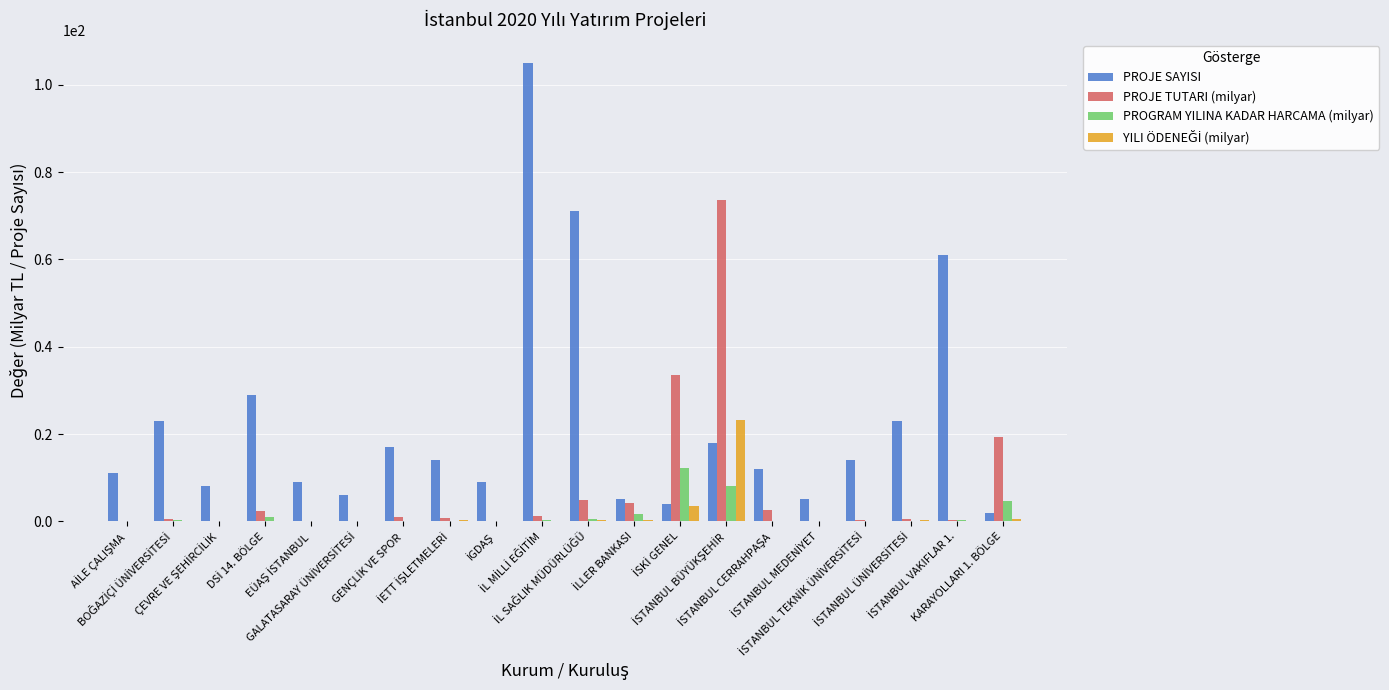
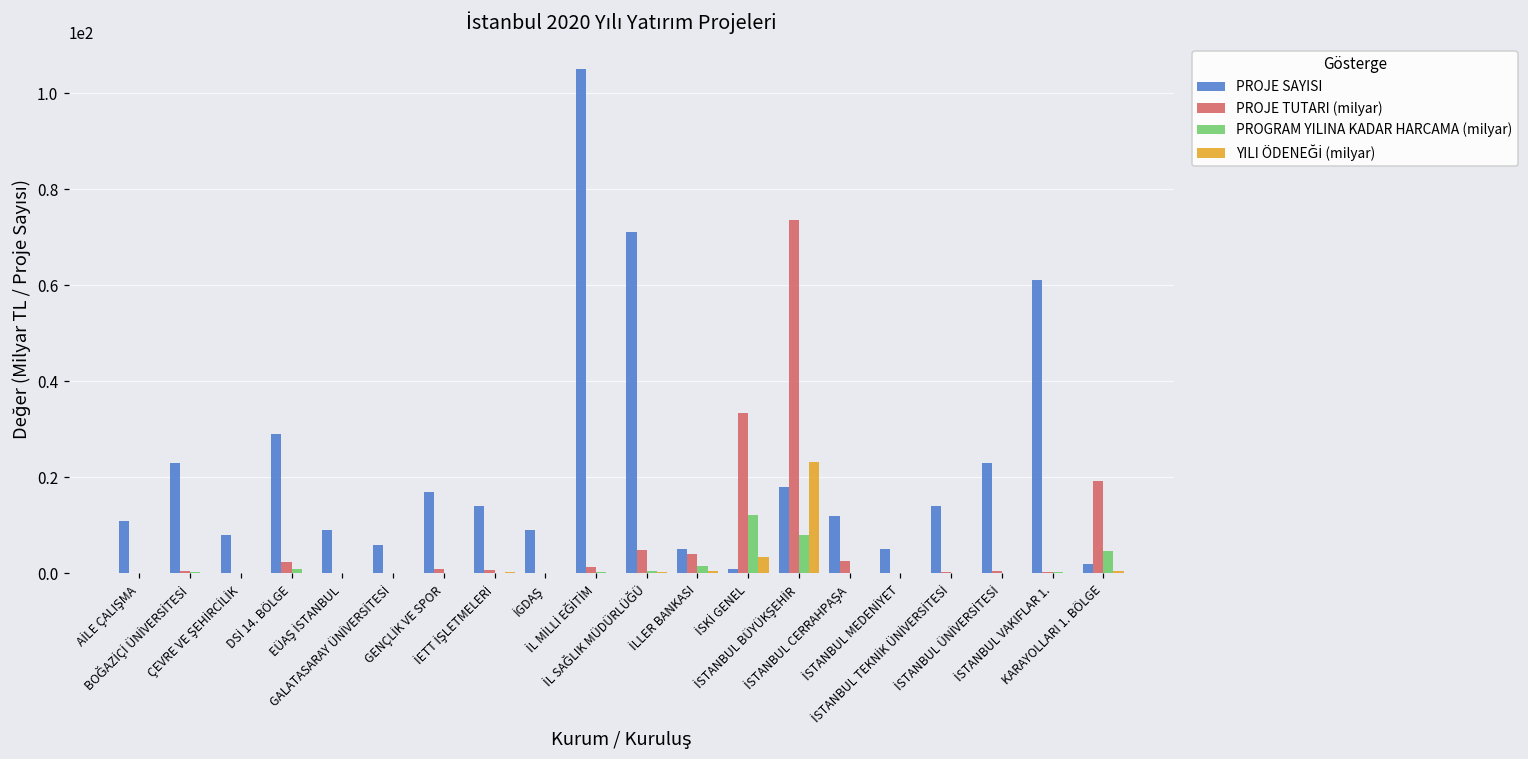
  {
    "PROJE SAYISI": {
      "AİLE ÇALIŞMA": 11,
      "BOĞAZİÇİ ÜNİVERSİTESİ": 23,
      "ÇEVRE VE ŞEHİRCİLİK": 8,
      "DSİ 14. BÖLGE": 29,
      "EÜAŞ İSTANBUL": 9,
      "GALATASARAY ÜNİVERSİTESİ": 6,
      "GENÇLİK VE SPOR": 17,
      "İETT İŞLETMELERİ": 14,
      "İGDAŞ": 9,
      "İL MİLLİ EĞİTİM": 105,
      "İL SAĞLIK MÜDÜRLÜĞÜ": 71,
      "İLLER BANKASI": 5,
-     "İSKİ GENEL": 4,
+     "İSKİ GENEL": 1,
      "İSTANBUL BÜYÜKŞEHİR": 18,
      "İSTANBUL CERRAHPAŞA": 12,
      "İSTANBUL MEDENİYET": 5,
      "İSTANBUL TEKNİK ÜNİVERSİTESİ": 14,
      "İSTANBUL ÜNİVERSİTESİ": 23,
      "İSTANBUL VAKIFLAR 1.": 61,
      "KARAYOLLARI 1. BÖLGE": 2
    },
    "PROJE TUTARI (milyar)": {
      "DSİ 14. BÖLGE": 2,
      "GENÇLİK VE SPOR": 1,
      "İETT İŞLETMELERİ": 1,
      "İL MİLLİ EĞİTİM": 1,
      "İL SAĞLIK MÜDÜRLÜĞÜ": 5,
      "İLLER BANKASI": 4,
      "İSKİ GENEL": 34,
      "İSTANBUL BÜYÜKŞEHİR": 74,
      "İSTANBUL CERRAHPAŞA": 3,
      "İSTANBUL ÜNİVERSİTESİ": 1,
      "KARAYOLLARI 1. BÖLGE": 19
    },
    "PROGRAM YILINA KADAR HARCAMA (milyar)": {
      "AİLE ÇALIŞMA": 0,
      "DSİ 14. BÖLGE": 1,
      "EÜAŞ İSTANBUL": 0,
      "İLLER BANKASI": 2,
      "İSKİ GENEL": 12,
      "İSTANBUL BÜYÜKŞEHİR": 8,
      "KARAYOLLARI 1. BÖLGE": 5
    },
    "YILI ÖDENEĞİ (milyar)": {
      "İSKİ GENEL": 3,
      "İSTANBUL BÜYÜKŞEHİR": 23
    }
  }
